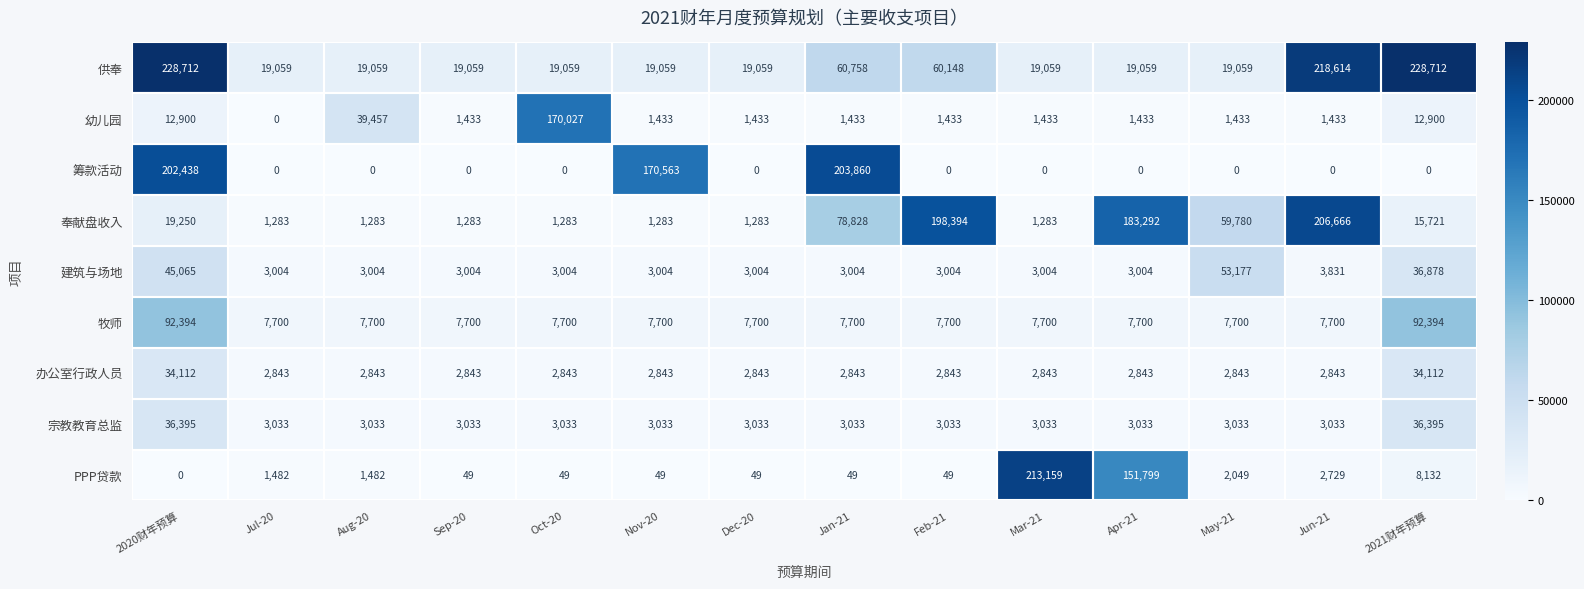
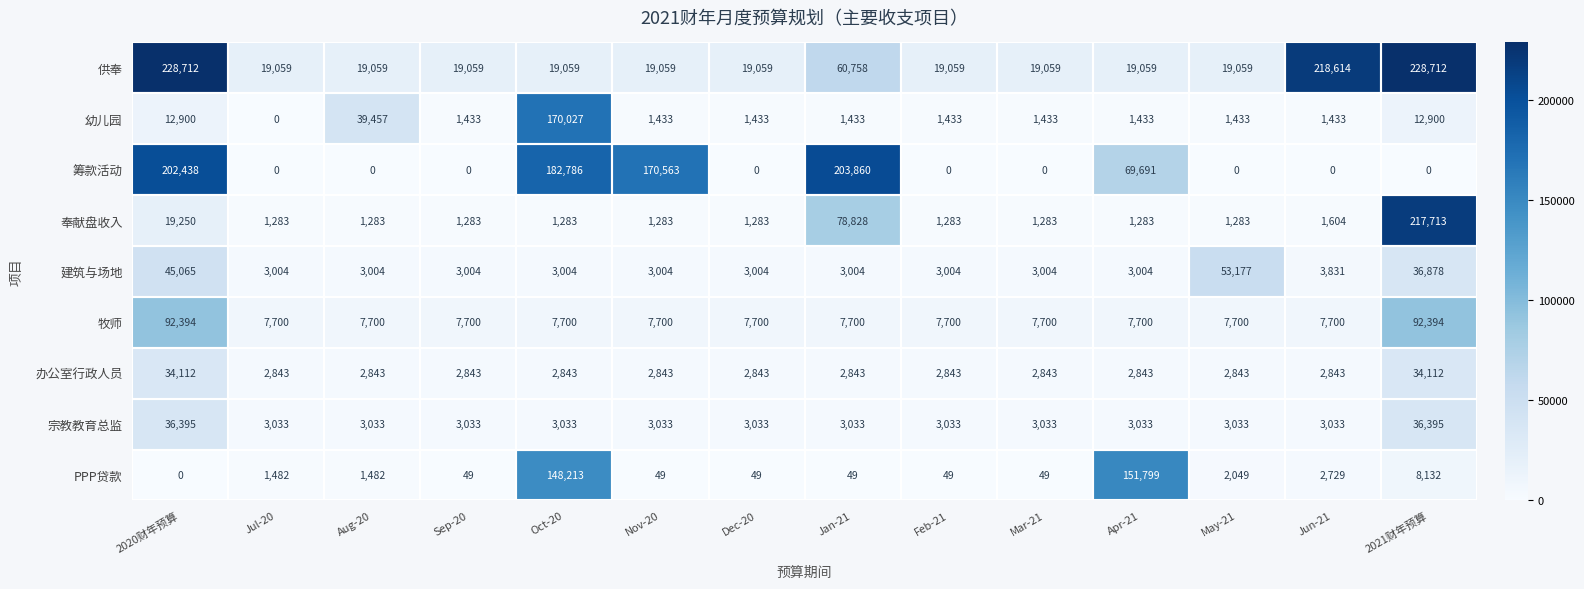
  {
    "供奉": {
      "2020财年预算": "228,712",
      "Jul-20": "19,059",
      "Aug-20": "19,059",
      "Sep-20": "19,059",
      "Oct-20": "19,059",
      "Nov-20": "19,059",
      "Dec-20": "19,059",
      "Jan-21": "60,758",
-     "Feb-21": "60,148",
+     "Feb-21": "19,059",
      "Mar-21": "19,059",
      "Apr-21": "19,059",
      "May-21": "19,059",
      "Jun-21": "218,614",
      "2021财年预算": "228,712"
    },
    "幼儿园": {
      "2020财年预算": "12,900",
      "Jul-20": "0",
      "Aug-20": "39,457",
      "Sep-20": "1,433",
      "Oct-20": "170,027",
      "Nov-20": "1,433",
      "Dec-20": "1,433",
      "Jan-21": "1,433",
      "Feb-21": "1,433",
      "Mar-21": "1,433",
      "Apr-21": "1,433",
      "May-21": "1,433",
      "Jun-21": "1,433",
      "2021财年预算": "12,900"
    },
    "筹款活动": {
      "2020财年预算": "202,438",
      "Jul-20": "0",
      "Aug-20": "0",
      "Sep-20": "0",
-     "Oct-20": "0",
+     "Oct-20": "182,786",
      "Nov-20": "170,563",
      "Dec-20": "0",
      "Jan-21": "203,860",
      "Feb-21": "0",
      "Mar-21": "0",
-     "Apr-21": "0",
+     "Apr-21": "69,691",
      "May-21": "0",
      "Jun-21": "0",
      "2021财年预算": "0"
    },
    "奉献盘收入": {
      "2020财年预算": "19,250",
      "Jul-20": "1,283",
      "Aug-20": "1,283",
      "Sep-20": "1,283",
      "Oct-20": "1,283",
      "Nov-20": "1,283",
      "Dec-20": "1,283",
      "Jan-21": "78,828",
-     "Feb-21": "198,394",
+     "Feb-21": "1,283",
      "Mar-21": "1,283",
-     "Apr-21": "183,292",
-     "May-21": "59,780",
-     "Jun-21": "206,666",
-     "2021财年预算": "15,721"
+     "Apr-21": "1,283",
+     "May-21": "1,283",
+     "Jun-21": "1,604",
+     "2021财年预算": "217,713"
    },
    "建筑与场地": {
      "2020财年预算": "45,065",
      "Jul-20": "3,004",
      "Aug-20": "3,004",
      "Sep-20": "3,004",
      "Oct-20": "3,004",
      "Nov-20": "3,004",
      "Dec-20": "3,004",
      "Jan-21": "3,004",
      "Feb-21": "3,004",
      "Mar-21": "3,004",
      "Apr-21": "3,004",
      "May-21": "53,177",
      "Jun-21": "3,831",
      "2021财年预算": "36,878"
    },
    "牧师": {
      "2020财年预算": "92,394",
      "Jul-20": "7,700",
      "Aug-20": "7,700",
      "Sep-20": "7,700",
      "Oct-20": "7,700",
      "Nov-20": "7,700",
      "Dec-20": "7,700",
      "Jan-21": "7,700",
      "Feb-21": "7,700",
      "Mar-21": "7,700",
      "Apr-21": "7,700",
      "May-21": "7,700",
      "Jun-21": "7,700",
      "2021财年预算": "92,394"
    },
    "办公室行政人员": {
      "2020财年预算": "34,112",
      "Jul-20": "2,843",
      "Aug-20": "2,843",
      "Sep-20": "2,843",
      "Oct-20": "2,843",
      "Nov-20": "2,843",
      "Dec-20": "2,843",
      "Jan-21": "2,843",
      "Feb-21": "2,843",
      "Mar-21": "2,843",
      "Apr-21": "2,843",
      "May-21": "2,843",
      "Jun-21": "2,843",
      "2021财年预算": "34,112"
    },
    "宗教教育总监": {
      "2020财年预算": "36,395",
      "Jul-20": "3,033",
      "Aug-20": "3,033",
      "Sep-20": "3,033",
      "Oct-20": "3,033",
      "Nov-20": "3,033",
      "Dec-20": "3,033",
      "Jan-21": "3,033",
      "Feb-21": "3,033",
      "Mar-21": "3,033",
      "Apr-21": "3,033",
      "May-21": "3,033",
      "Jun-21": "3,033",
      "2021财年预算": "36,395"
    },
    "PPP贷款": {
      "2020财年预算": "0",
      "Jul-20": "1,482",
      "Aug-20": "1,482",
      "Sep-20": "49",
-     "Oct-20": "49",
+     "Oct-20": "148,213",
      "Nov-20": "49",
      "Dec-20": "49",
      "Jan-21": "49",
      "Feb-21": "49",
-     "Mar-21": "213,159",
+     "Mar-21": "49",
      "Apr-21": "151,799",
      "May-21": "2,049",
      "Jun-21": "2,729",
      "2021财年预算": "8,132"
    }
  }
